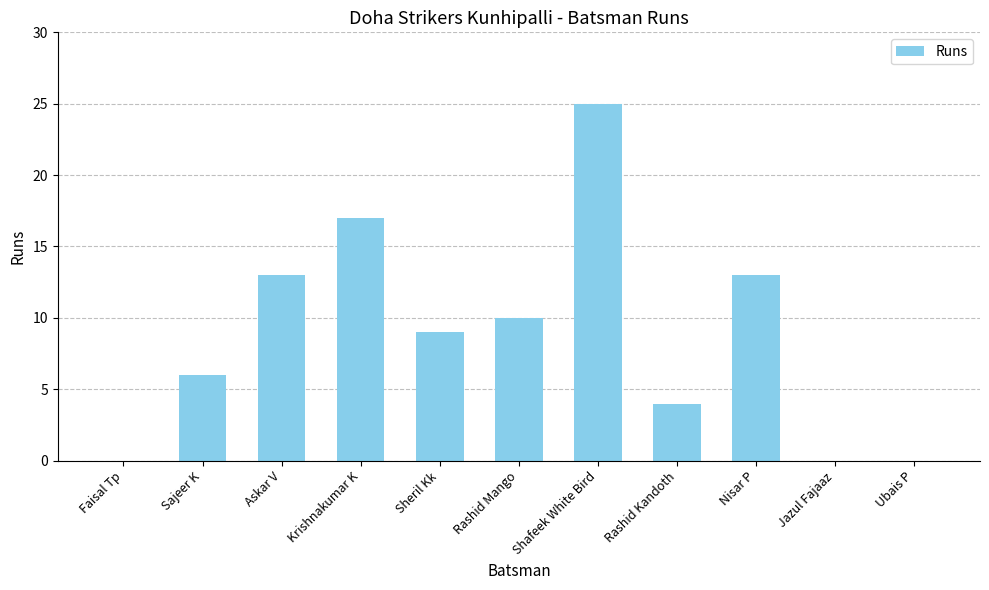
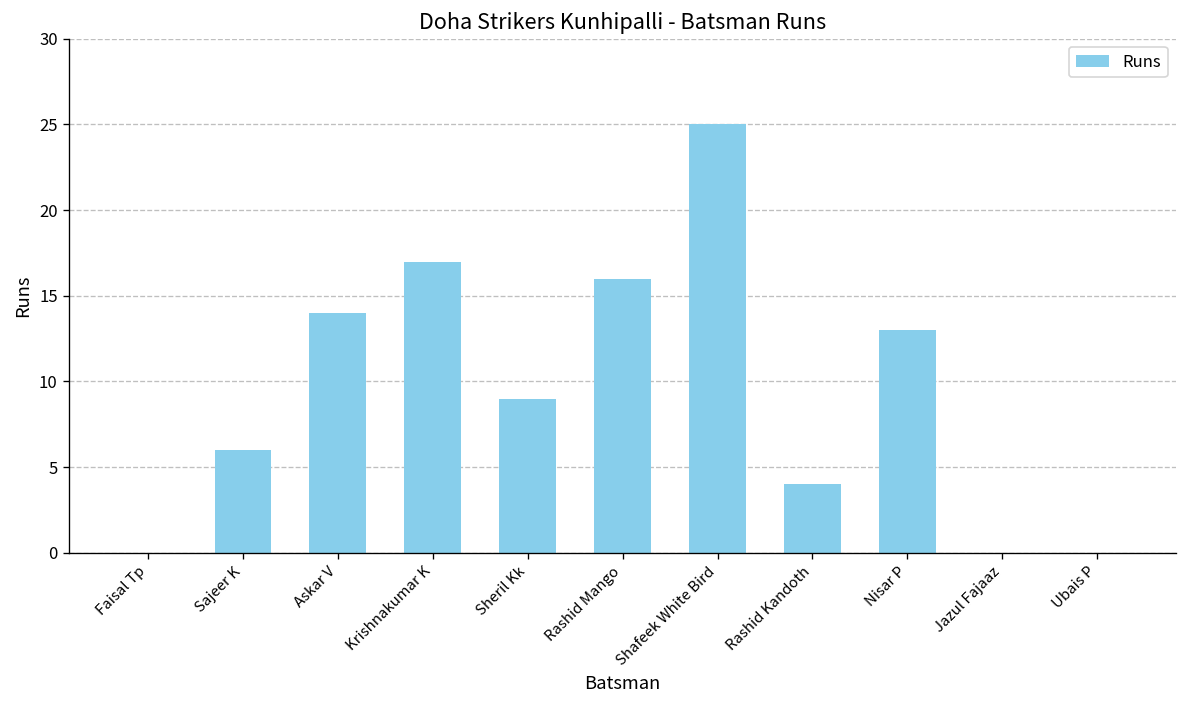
  {
    "Faisal Tp": 0,
    "Sajeer K": 6,
-   "Askar V": 13,
+   "Askar V": 14,
    "Krishnakumar K": 17,
    "Sheril Kk": 9,
-   "Rashid Mango": 10,
+   "Rashid Mango": 16,
    "Shafeek White Bird": 25,
    "Rashid Kandoth": 4,
    "Nisar P": 13,
    "Jazul Fajaaz": 0,
    "Ubais P": 0
  }
